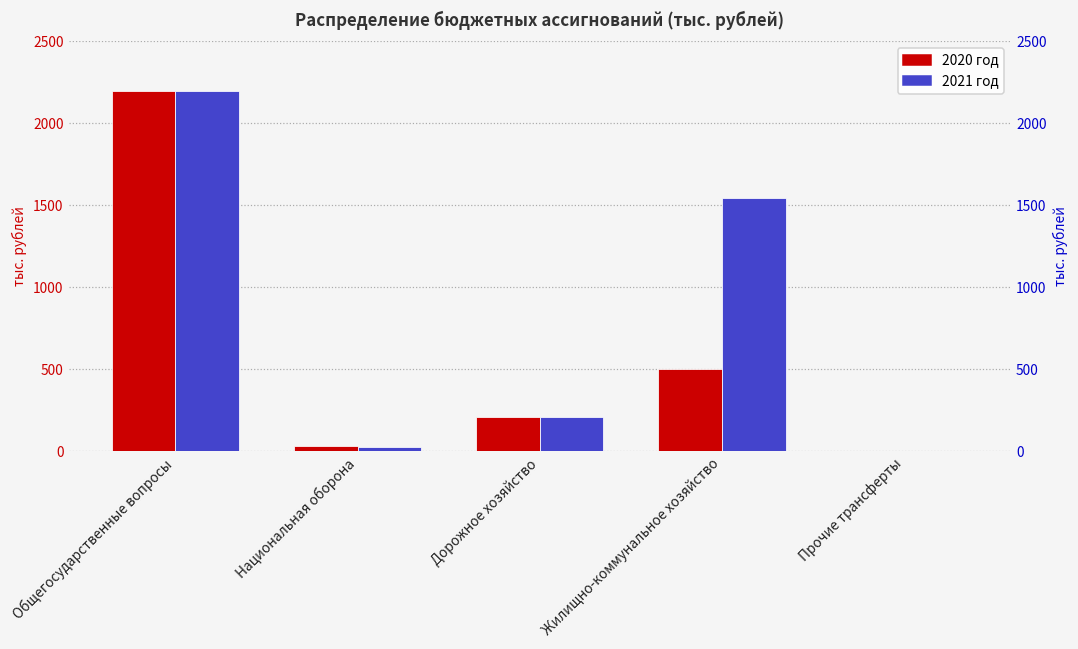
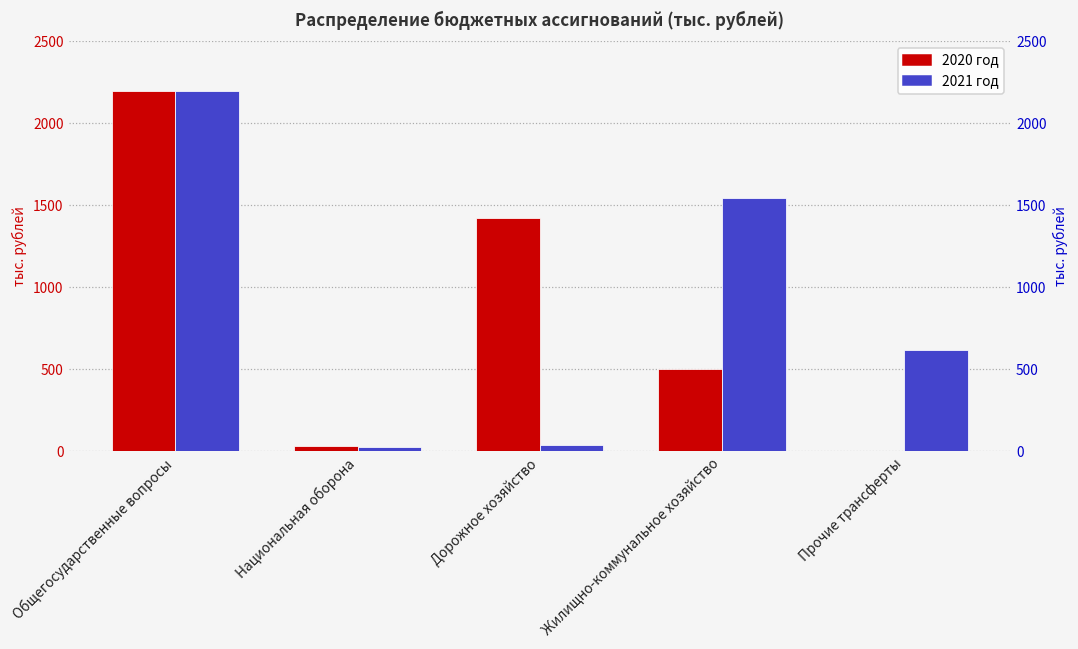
  {
    "2020 год": {
      "Общегосударственные вопросы": 2200,
      "Национальная оборона": 30,
-     "Дорожное хозяйство": 210,
+     "Дорожное хозяйство": 1420,
      "Жилищно-коммунальное хозяйство": 500
    },
    "2021 год": {
      "Общегосударственные вопросы": 2200,
      "Национальная оборона": 30,
-     "Дорожное хозяйство": 210,
+     "Дорожное хозяйство": 40,
      "Жилищно-коммунальное хозяйство": 1540,
-     "Прочие трансферты": 0
+     "Прочие трансферты": 620
    }
  }
